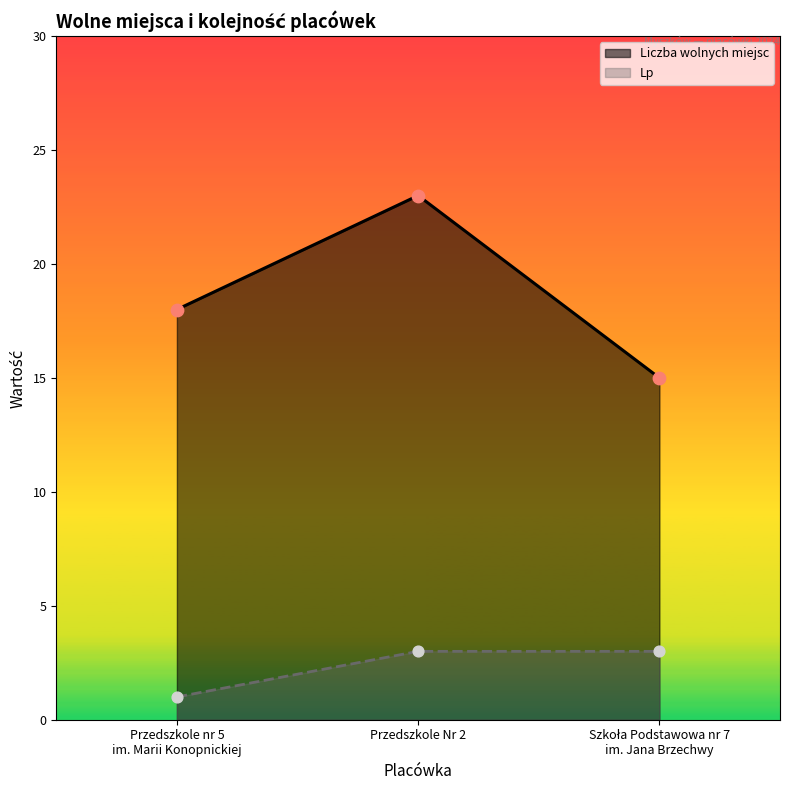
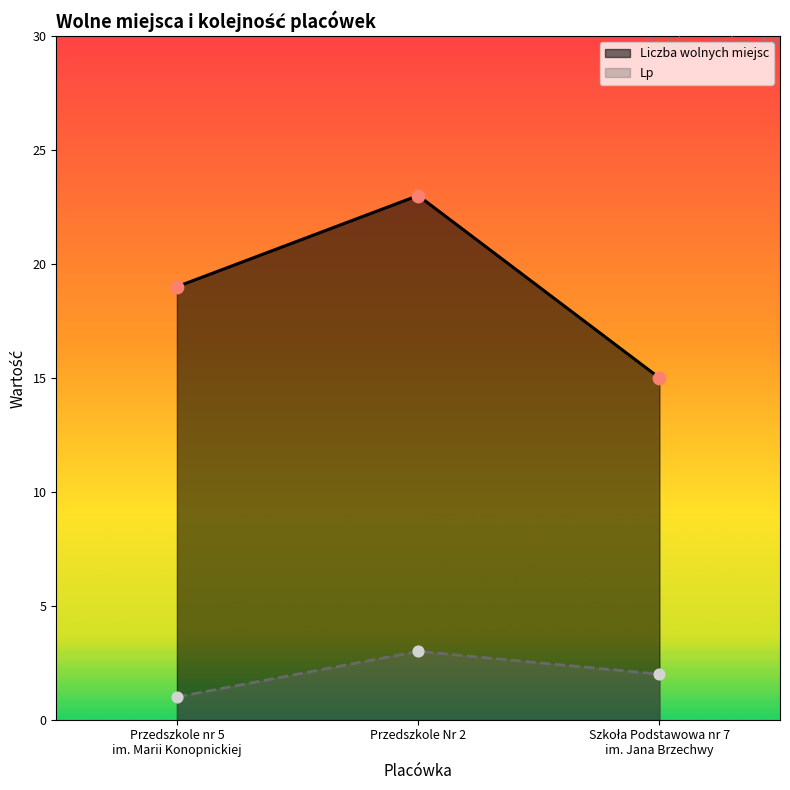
  {
    "Liczba wolnych miejsc": {
-     "Przedszkole nr 5 im. Marii Konopnickiej": 18,
+     "Przedszkole nr 5 im. Marii Konopnickiej": 19,
      "Przedszkole Nr 2": 23,
      "Szkoła Podstawowa nr 7 im. Jana Brzechwy": 15
    },
    "Lp": {
      "Przedszkole nr 5 im. Marii Konopnickiej": 1,
      "Przedszkole Nr 2": 3,
-     "Szkoła Podstawowa nr 7 im. Jana Brzechwy": 3
+     "Szkoła Podstawowa nr 7 im. Jana Brzechwy": 2
    }
  }
